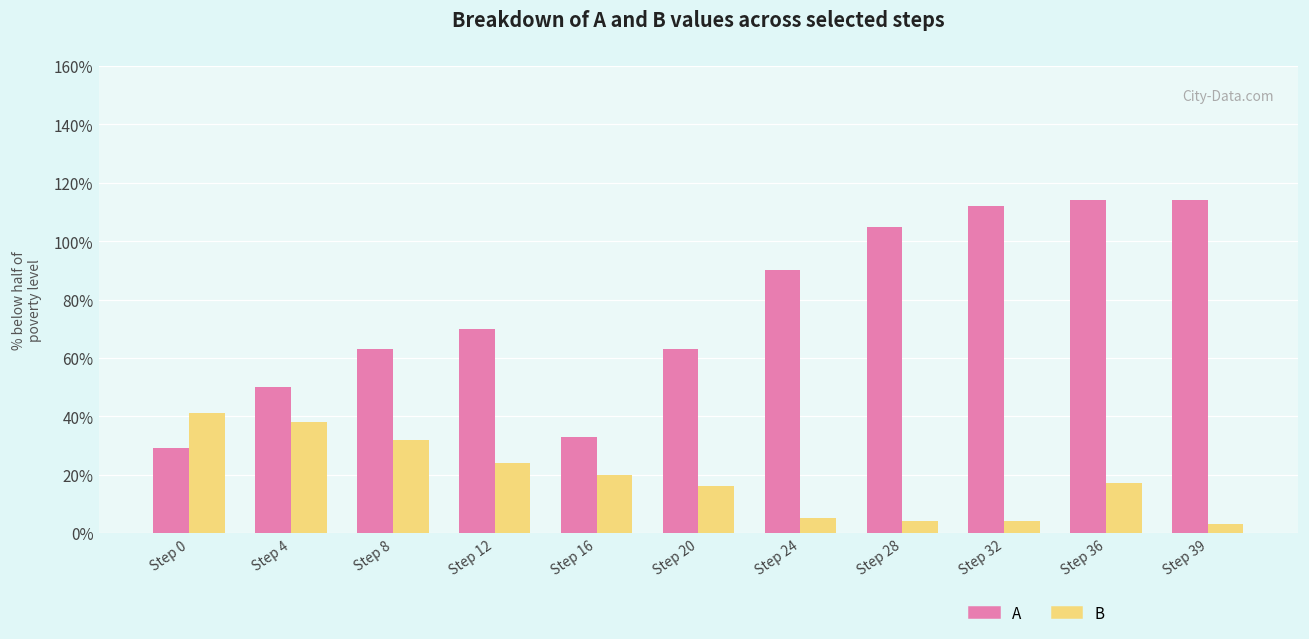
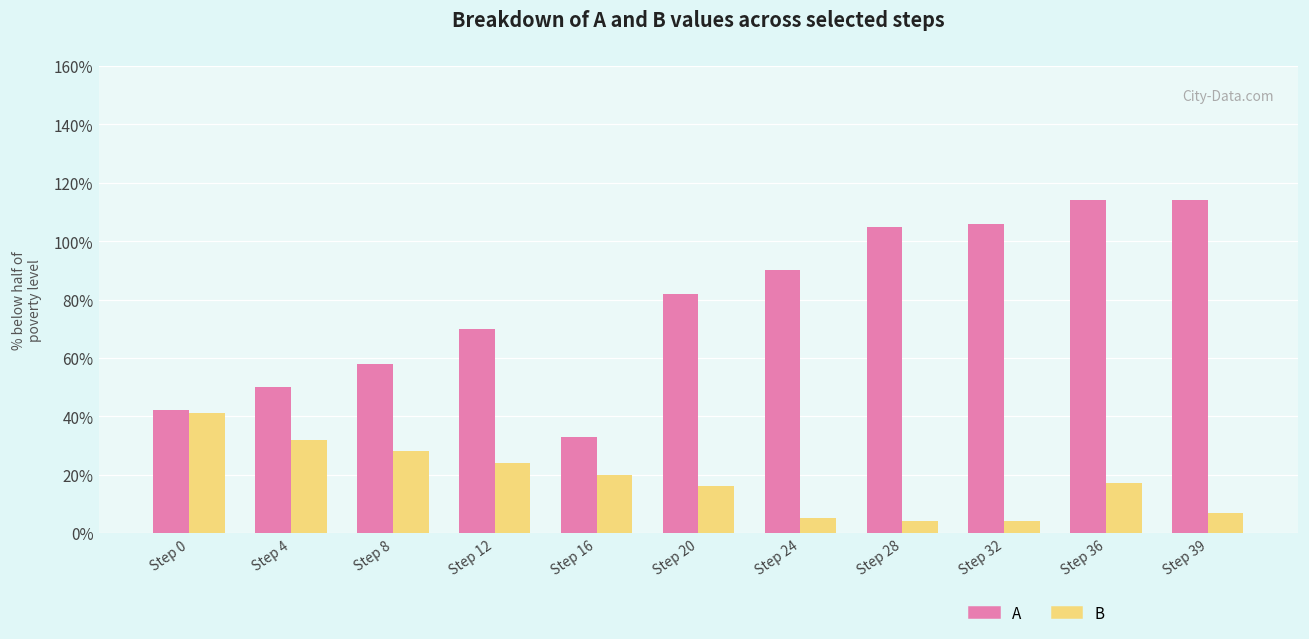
  {
    "A": {
-     "Step 0": "29%",
+     "Step 0": "42%",
      "Step 4": "50%",
-     "Step 8": "63%",
+     "Step 8": "58%",
      "Step 12": "70%",
      "Step 16": "33%",
-     "Step 20": "63%",
+     "Step 20": "82%",
      "Step 24": "90%",
      "Step 28": "105%",
-     "Step 32": "112%",
+     "Step 32": "106%",
      "Step 36": "114%",
      "Step 39": "114%"
    },
    "B": {
      "Step 0": "41%",
-     "Step 4": "38%",
-     "Step 8": "32%",
+     "Step 4": "32%",
+     "Step 8": "28%",
      "Step 12": "24%",
      "Step 16": "20%",
      "Step 20": "16%",
      "Step 24": "5%",
      "Step 28": "4%",
      "Step 32": "4%",
      "Step 36": "17%",
-     "Step 39": "3%"
+     "Step 39": "7%"
    }
  }
